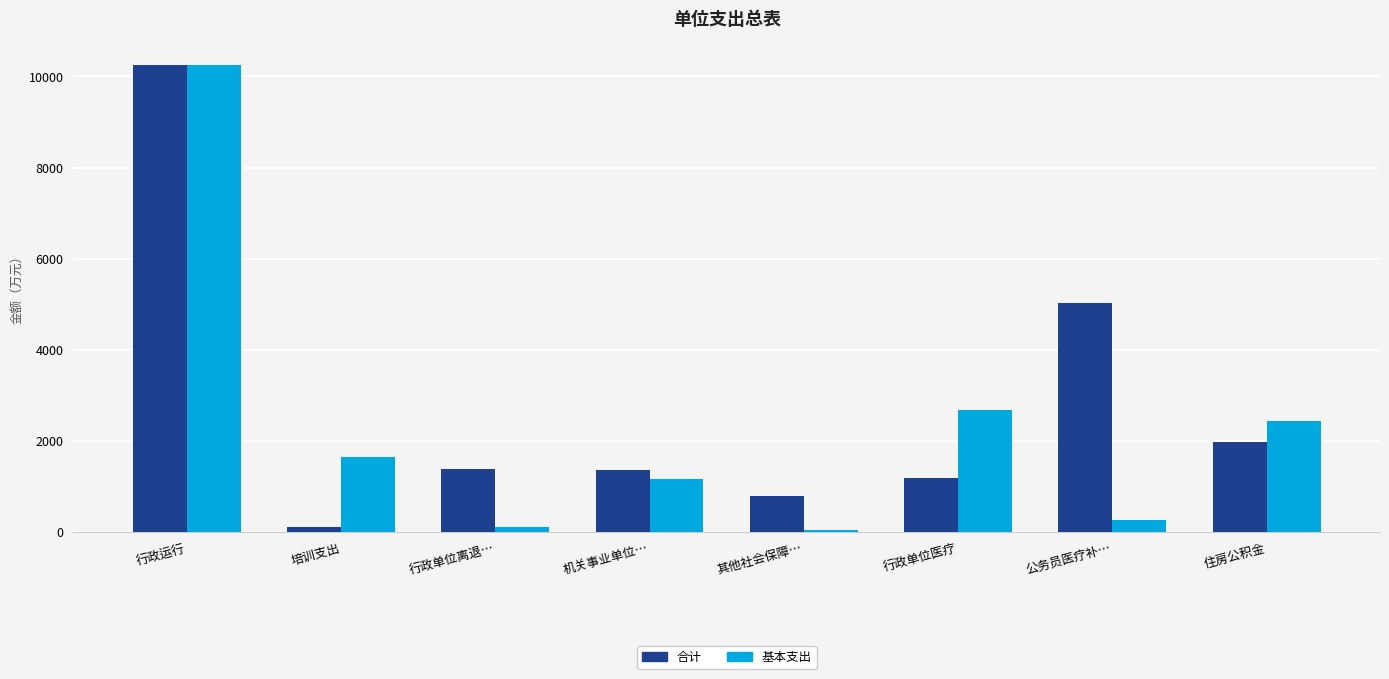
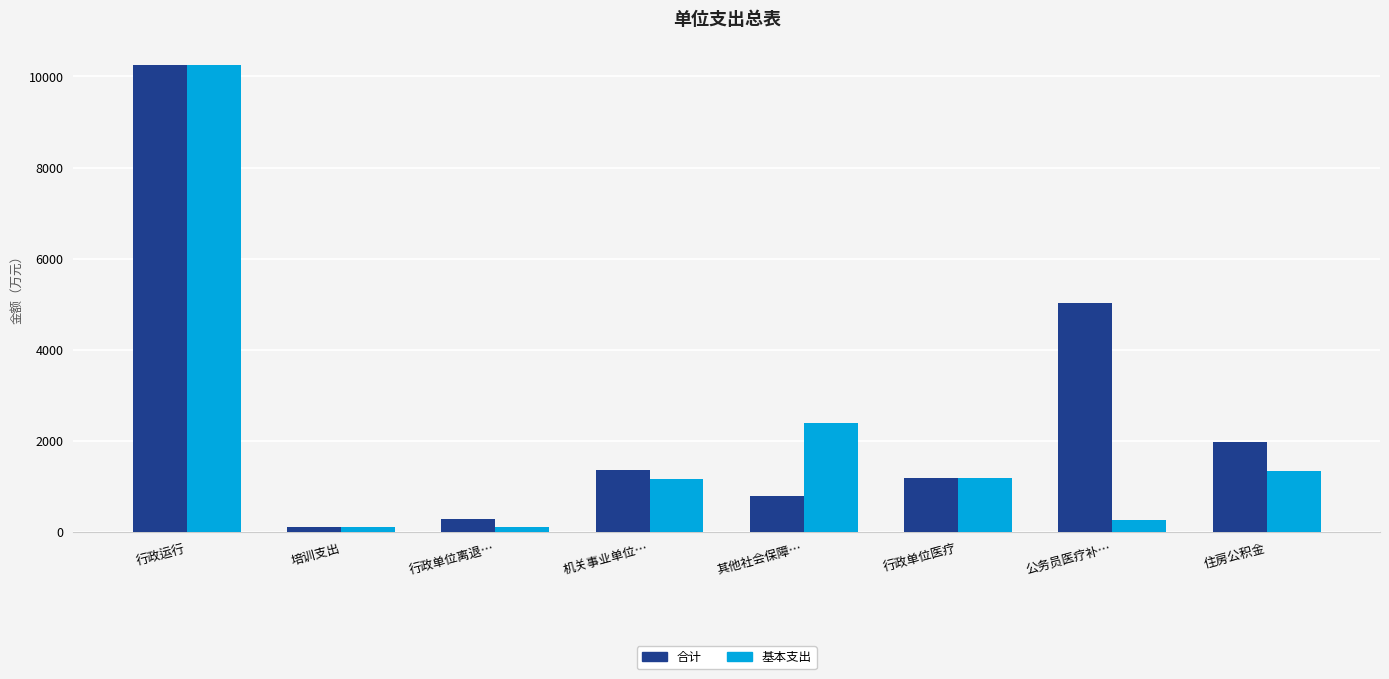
  {
    "合计": {
      "行政运行": 10300,
      "培训支出": 100,
-     "行政单位离退…": 1400,
+     "行政单位离退…": 300,
      "机关事业单位…": 1400,
      "其他社会保障…": 800,
      "行政单位医疗": 1200,
      "公务员医疗补…": 5000,
      "住房公积金": 2000
    },
    "基本支出": {
      "行政运行": 10300,
-     "培训支出": 1600,
+     "培训支出": 100,
      "行政单位离退…": 100,
      "机关事业单位…": 1200,
-     "其他社会保障…": 0,
-     "行政单位医疗": 2700,
+     "其他社会保障…": 2400,
+     "行政单位医疗": 1200,
      "公务员医疗补…": 300,
-     "住房公积金": 2400
+     "住房公积金": 1300
    }
  }
